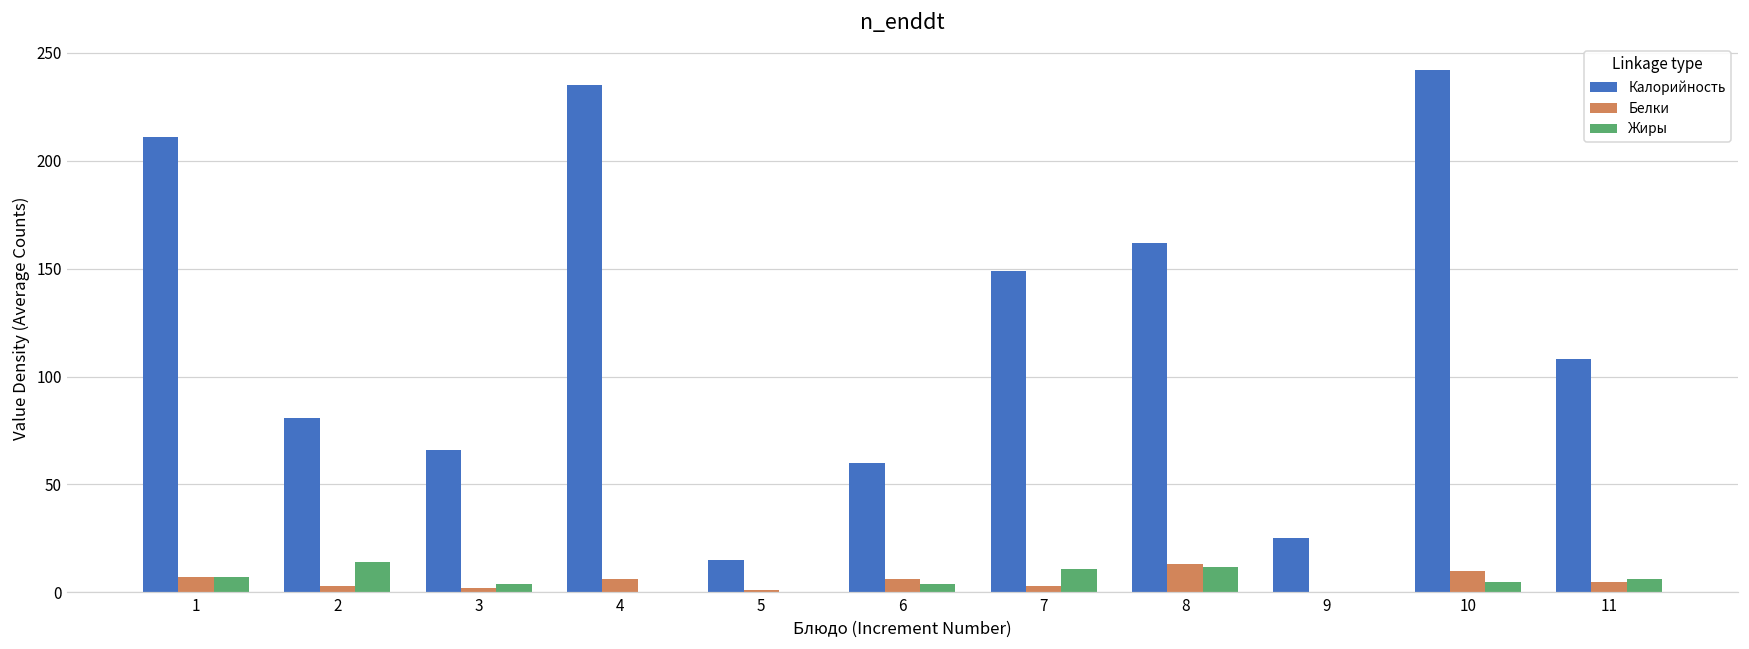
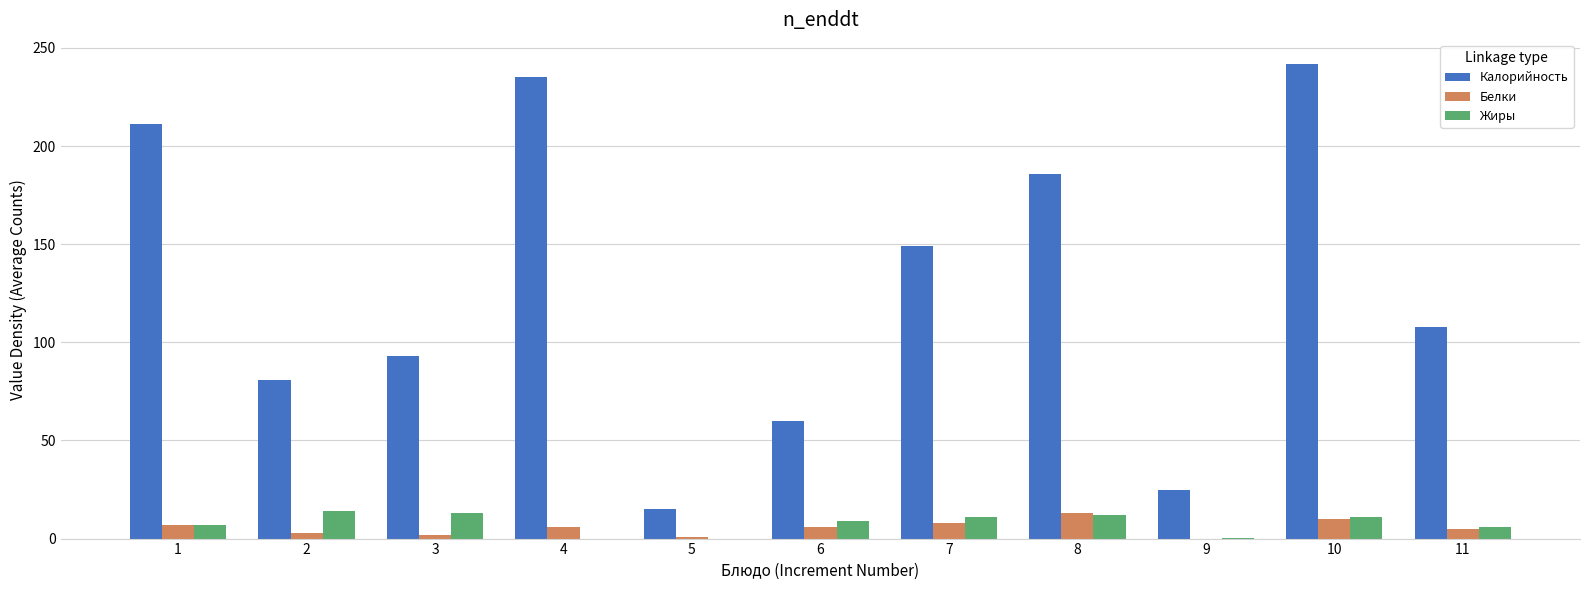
  {
    "Калорийность": {
      "1": 211,
      "2": 81,
-     "3": 66,
+     "3": 93,
      "4": 235,
      "5": 15,
      "6": 60,
      "7": 149,
-     "8": 162,
+     "8": 186,
      "9": 25,
      "10": 242,
      "11": 108
    },
    "Белки": {
      "1": 7,
      "2": 3,
      "3": 2,
      "4": 6,
      "6": 6,
-     "7": 3,
+     "7": 8,
      "8": 13,
      "9": 0,
      "10": 10,
      "11": 5
    },
    "Жиры": {
      "1": 7,
      "2": 14,
-     "3": 4,
+     "3": 13,
      "4": 0,
      "5": 0,
-     "6": 4,
+     "6": 9,
      "7": 11,
      "8": 12,
-     "10": 5,
+     "10": 11,
      "11": 6
    }
  }
